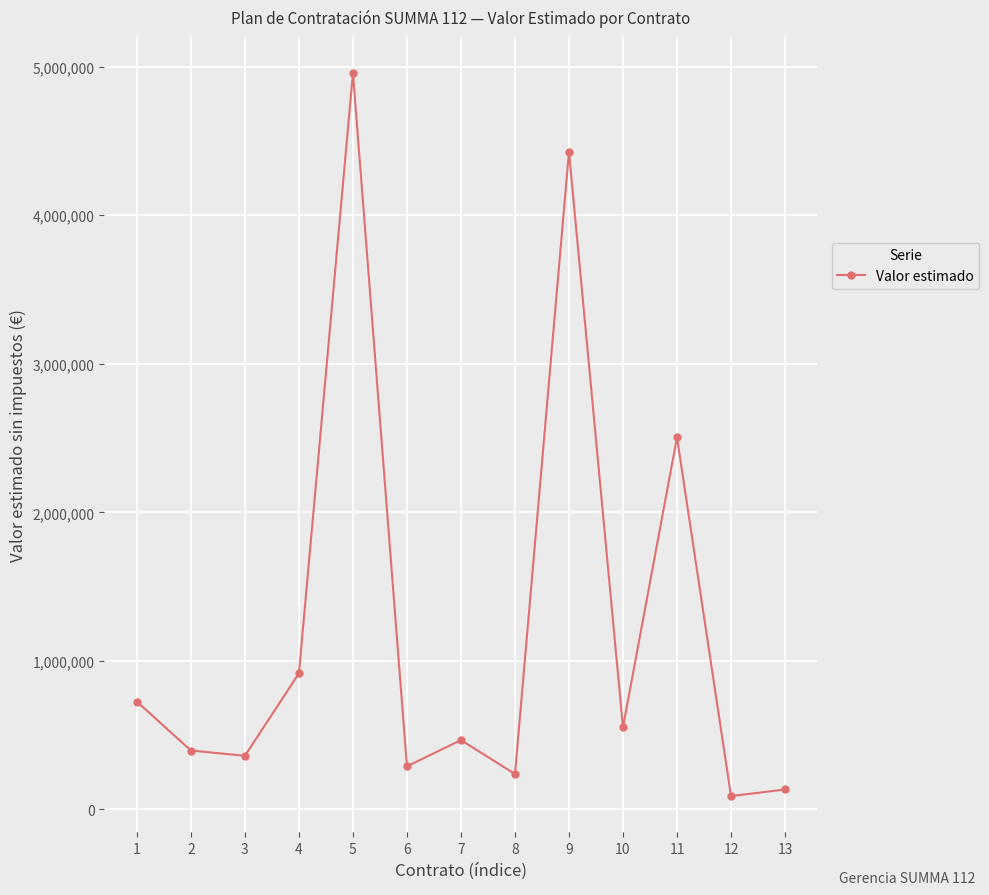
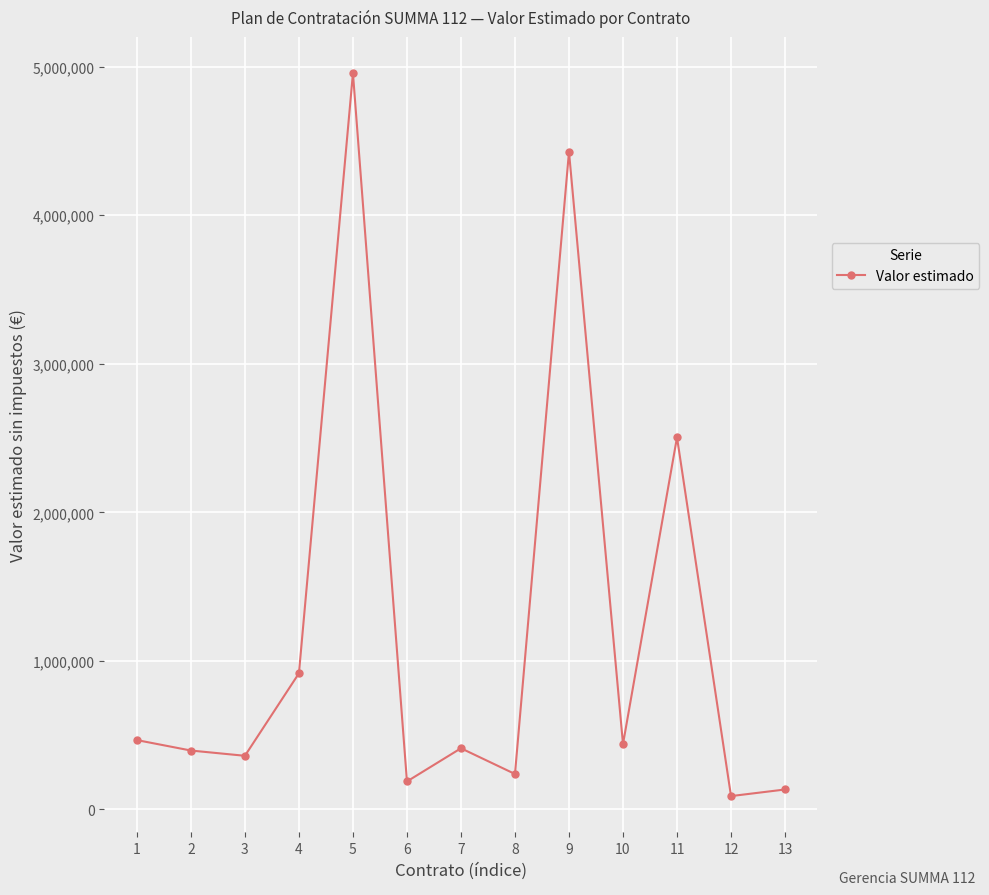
  {
-   "1": "730,000",
+   "1": "470,000",
    "2": "400,000",
    "3": "360,000",
    "4": "920,000",
    "5": "4,960,000",
-   "6": "290,000",
-   "7": "470,000",
+   "6": "190,000",
+   "7": "410,000",
    "8": "240,000",
    "9": "4,430,000",
-   "10": "550,000",
+   "10": "440,000",
    "11": "2,500,000",
    "12": "90,000",
    "13": "130,000"
  }
